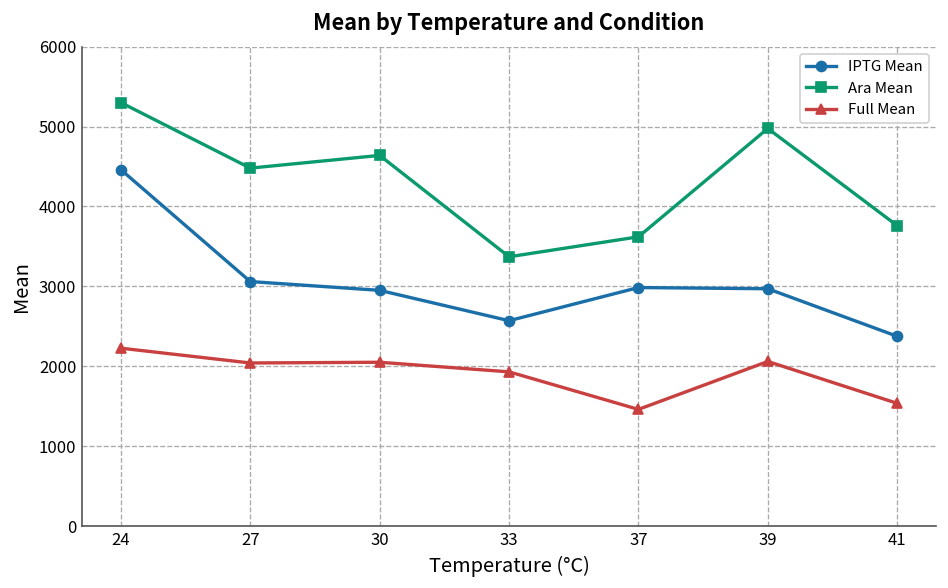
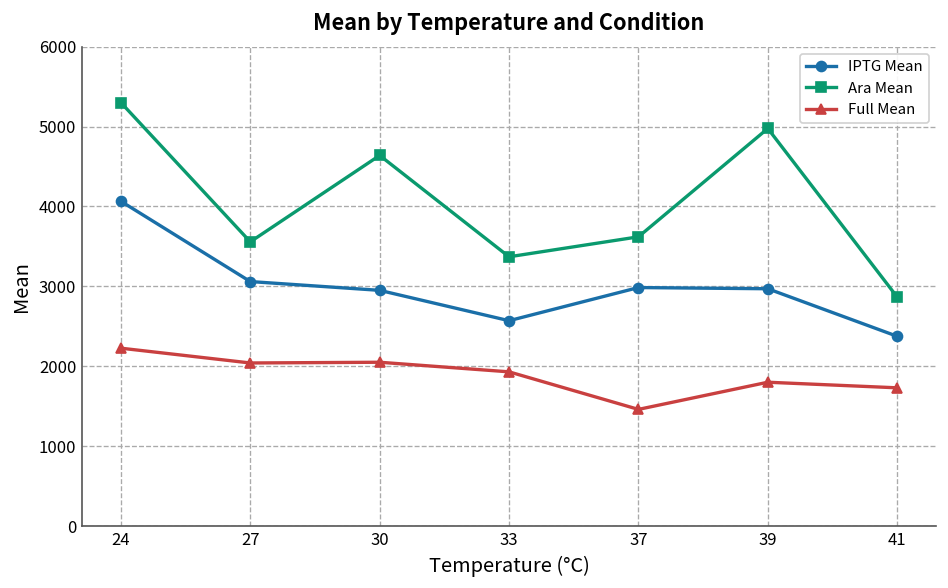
  {
    "IPTG Mean": {
-     "24": 4500,
+     "24": 4100,
      "27": 3100,
      "30": 3000,
      "33": 2600,
      "37": 3000,
      "39": 3000,
      "41": 2400
    },
    "Ara Mean": {
      "24": 5300,
-     "27": 4500,
+     "27": 3600,
      "30": 4600,
      "33": 3400,
      "37": 3600,
      "39": 5000,
-     "41": 3800
+     "41": 2900
    },
    "Full Mean": {
      "24": 2200,
      "27": 2000,
      "30": 2100,
      "33": 1900,
      "37": 1500,
-     "39": 2100,
-     "41": 1500
+     "39": 1800,
+     "41": 1700
    }
  }
